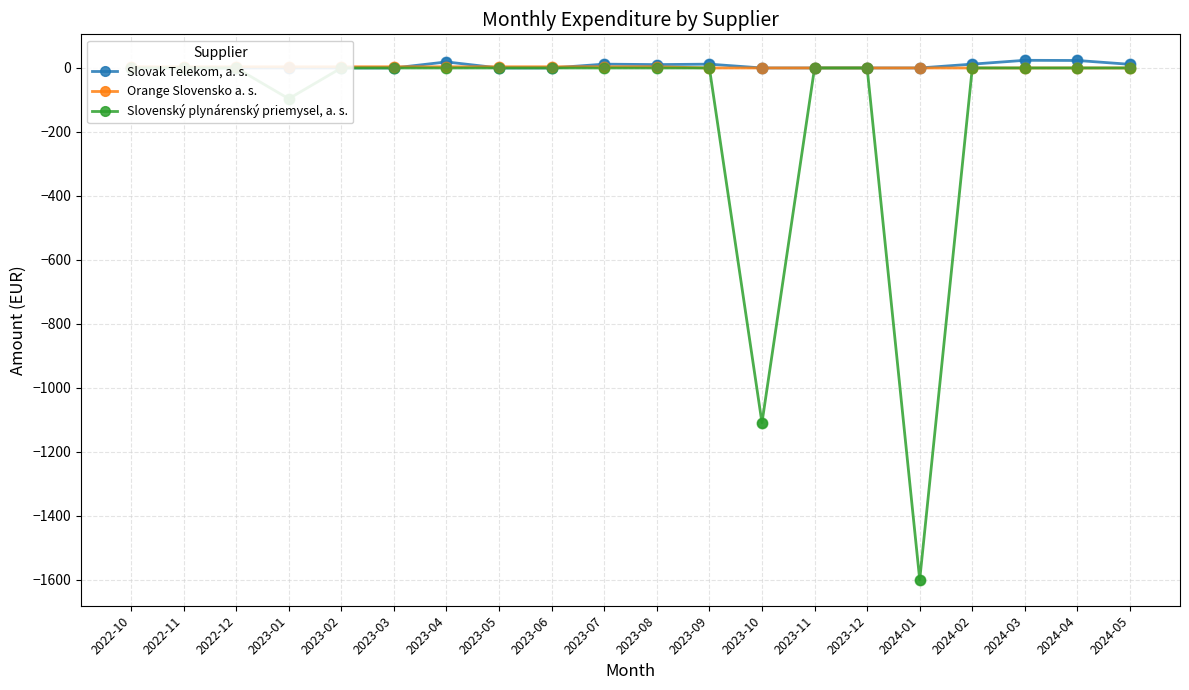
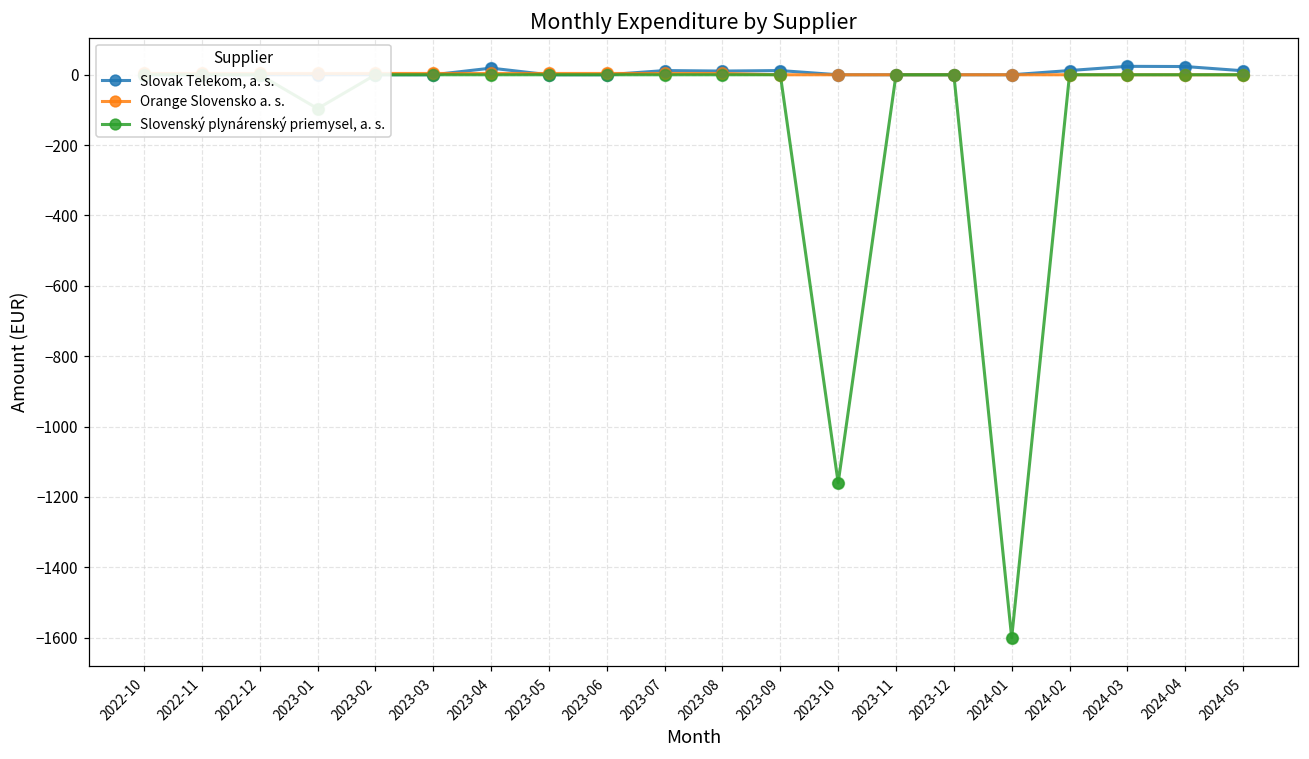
  {
    "Slovak Telekom, a. s.": {
      "2023-04": 20,
      "2023-07": 10,
      "2023-09": 10,
      "2024-02": 10,
      "2024-03": 20,
      "2024-04": 20,
      "2024-05": 10
    },
    "Slovenský plynárenský priemysel, a. s.": {
-     "2023-10": -1110,
+     "2023-10": -1160,
      "2024-01": -1600
    }
  }
